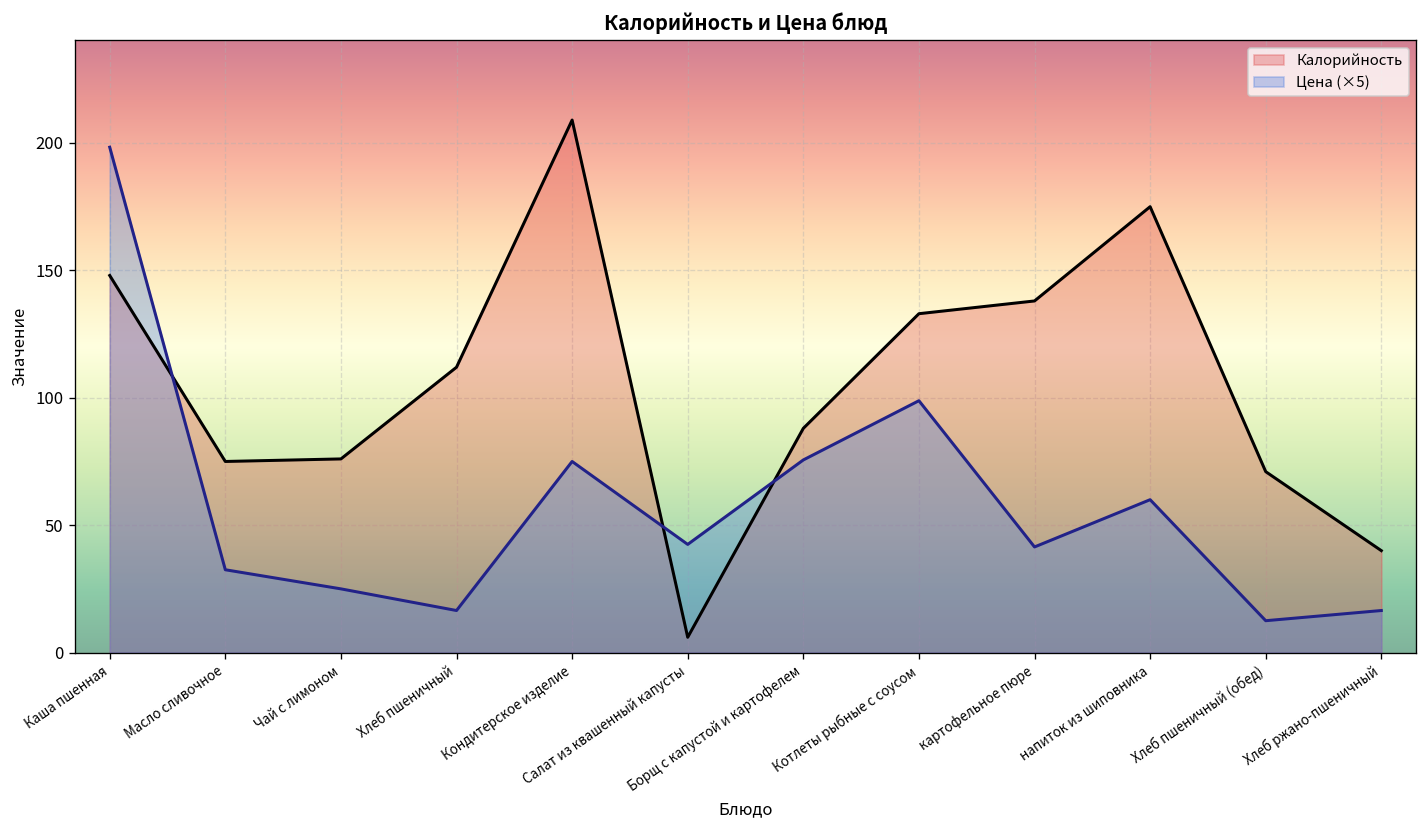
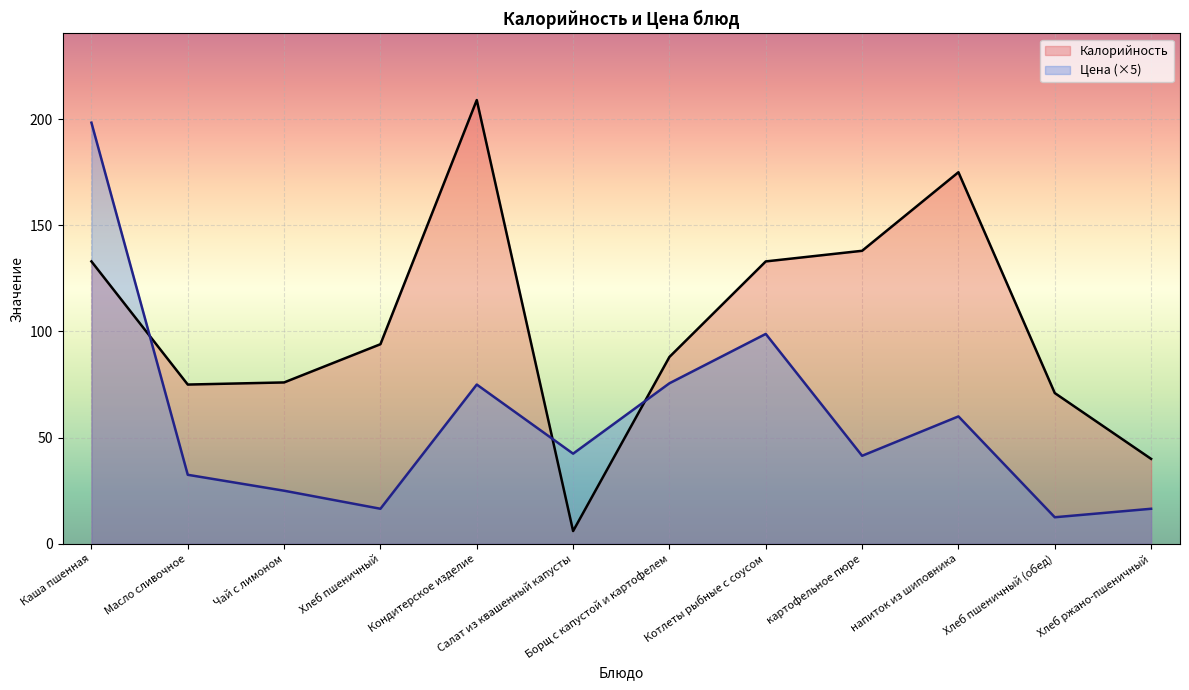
  {
    "Калорийность": {
-     "Каша пшенная": 148,
+     "Каша пшенная": 133,
      "Масло сливочное": 75,
      "Чай с лимоном": 76,
-     "Хлеб пшеничный": 112,
+     "Хлеб пшеничный": 94,
      "Кондитерское изделие": 209,
      "Салат из квашенный капусты": 6,
      "Борщ с капустой и картофелем": 88,
      "Котлеты рыбные с соусом": 133,
      "картофельное пюре": 138,
      "напиток из шиповника": 175,
      "Хлеб пшеничный (обед)": 71,
      "Хлеб ржано-пшеничный": 40
    },
    "Цена (×5)": {
      "Каша пшенная": 198,
      "Масло сливочное": 33,
      "Чай с лимоном": 25,
      "Хлеб пшеничный": 17,
      "Кондитерское изделие": 75,
      "Салат из квашенный капусты": 42,
      "Борщ с капустой и картофелем": 76,
      "Котлеты рыбные с соусом": 99,
      "картофельное пюре": 41,
      "напиток из шиповника": 60,
      "Хлеб пшеничный (обед)": 13,
      "Хлеб ржано-пшеничный": 17
    }
  }
